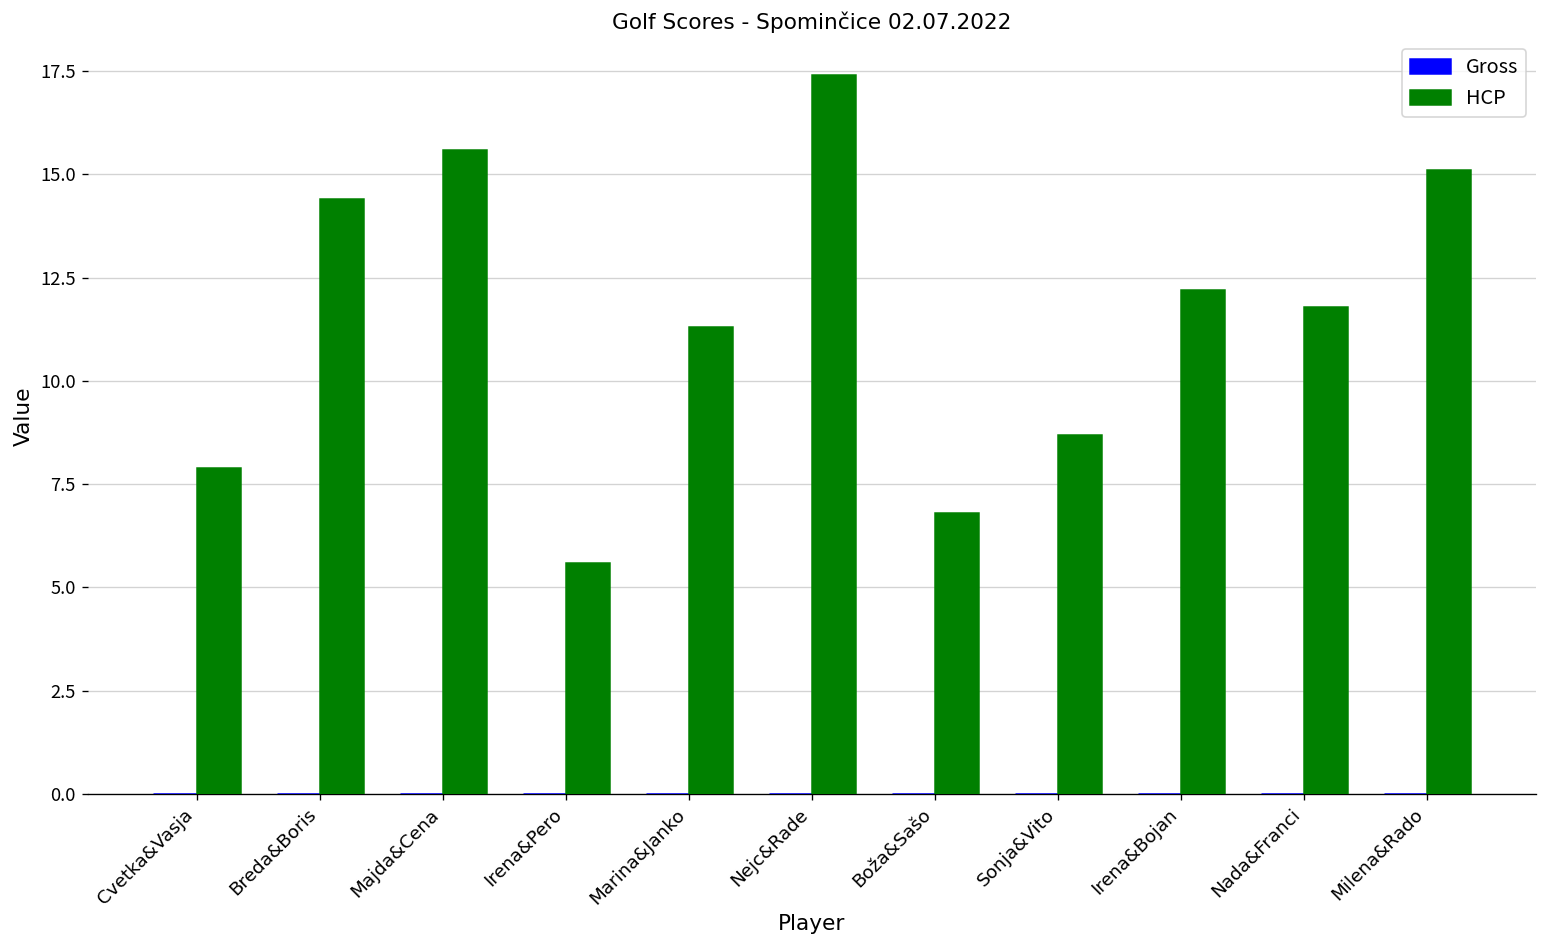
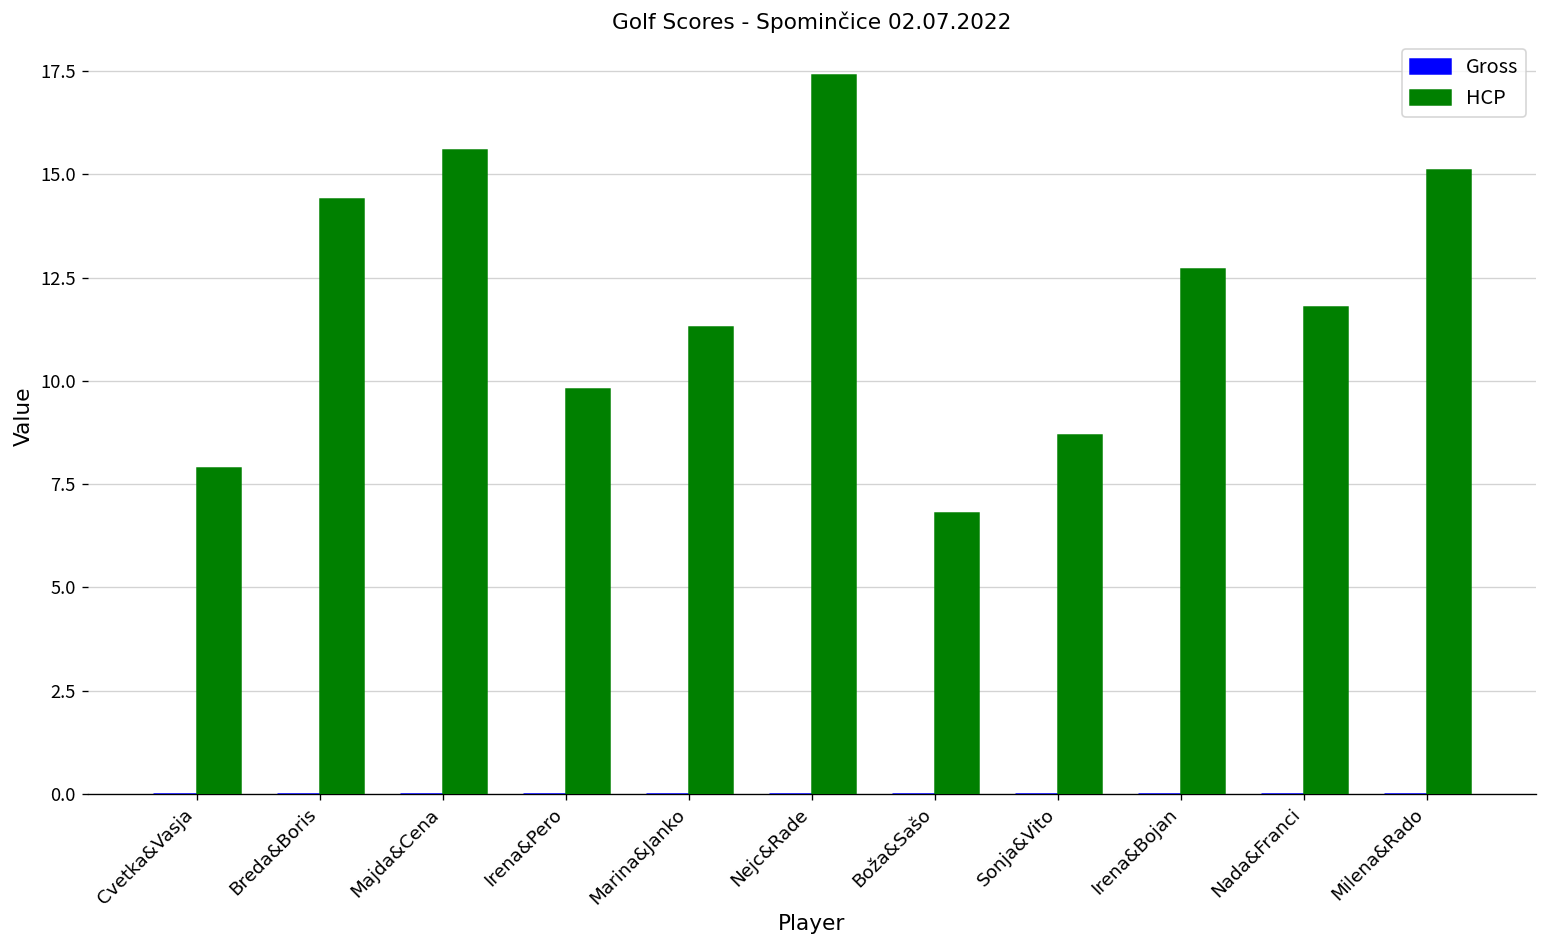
  {
    "Gross": {
      "Cvetka&Vasja": 0.0,
      "Breda&Boris": 0.0,
      "Majda&Cena": 0.0,
      "Irena&Pero": 0.0,
      "Marina&Janko": 0.0,
      "Nejc&Rade": 0.0,
      "Boža&Sašo": 0.0,
      "Sonja&Vito": 0.0,
      "Irena&Bojan": 0.0,
      "Nada&Franci": 0.0,
      "Milena&Rado": 0.0
    },
    "HCP": {
      "Cvetka&Vasja": 7.9,
      "Breda&Boris": 14.4,
      "Majda&Cena": 15.6,
-     "Irena&Pero": 5.6,
+     "Irena&Pero": 9.8,
      "Marina&Janko": 11.3,
      "Nejc&Rade": 17.4,
      "Boža&Sašo": 6.8,
      "Sonja&Vito": 8.7,
-     "Irena&Bojan": 12.2,
+     "Irena&Bojan": 12.7,
      "Nada&Franci": 11.8,
      "Milena&Rado": 15.1
    }
  }
